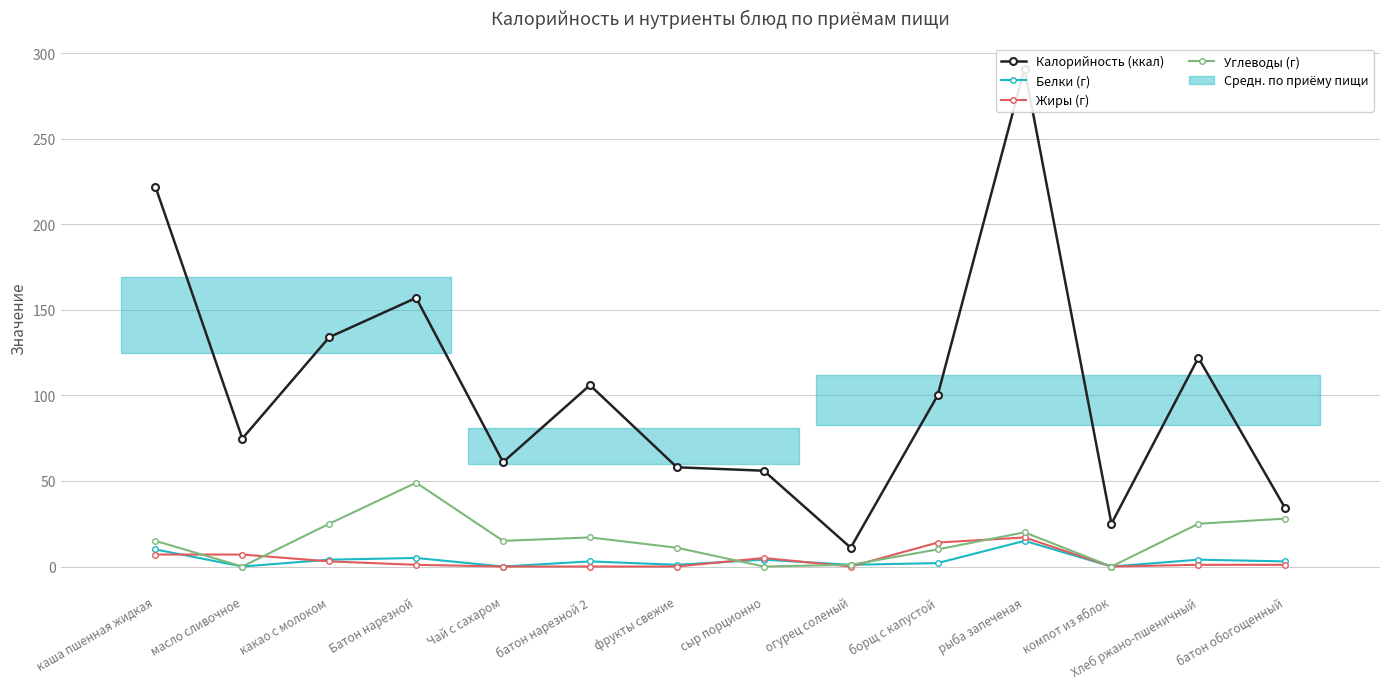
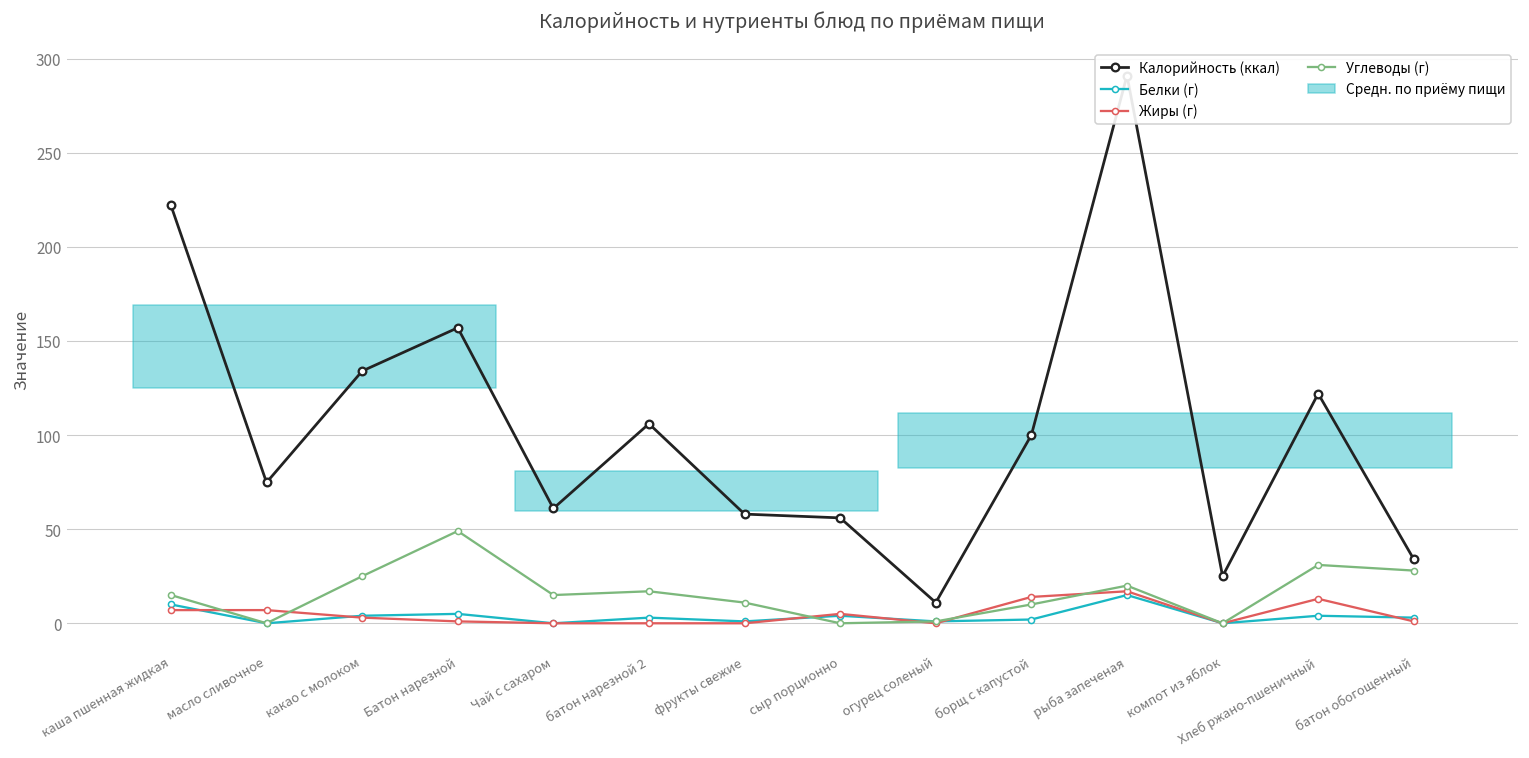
  {
    "Калорийность (ккал)": {
      "каша пшенная жидкая": 222,
      "масло сливочное": 75,
      "какао с молоком": 134,
      "Батон нарезной": 157,
      "Чай с сахаром": 61,
      "батон нарезной 2": 106,
      "фрукты свежие": 58,
      "сыр порционно": 56,
      "огурец соленый": 11,
      "борщ с капустой": 100,
      "компот из яблок": 25,
      "Хлеб ржано-пшеничный": 122,
      "батон обогощенный": 34
    },
    "Жиры (г)": {
      "каша пшенная жидкая": 7,
      "масло сливочное": 7,
      "Батон нарезной": 1,
      "батон нарезной 2": 0,
      "борщ с капустой": 14,
      "рыба запеченая": 17,
-     "Хлеб ржано-пшеничный": 1,
+     "Хлеб ржано-пшеничный": 13,
      "батон обогощенный": 1
    },
    "Углеводы (г)": {
      "каша пшенная жидкая": 15,
      "какао с молоком": 25,
      "Батон нарезной": 49,
      "Чай с сахаром": 15,
      "батон нарезной 2": 17,
      "фрукты свежие": 11,
      "сыр порционно": 0,
      "борщ с капустой": 10,
      "рыба запеченая": 20,
-     "Хлеб ржано-пшеничный": 25,
+     "Хлеб ржано-пшеничный": 31,
      "батон обогощенный": 28
    }
  }
